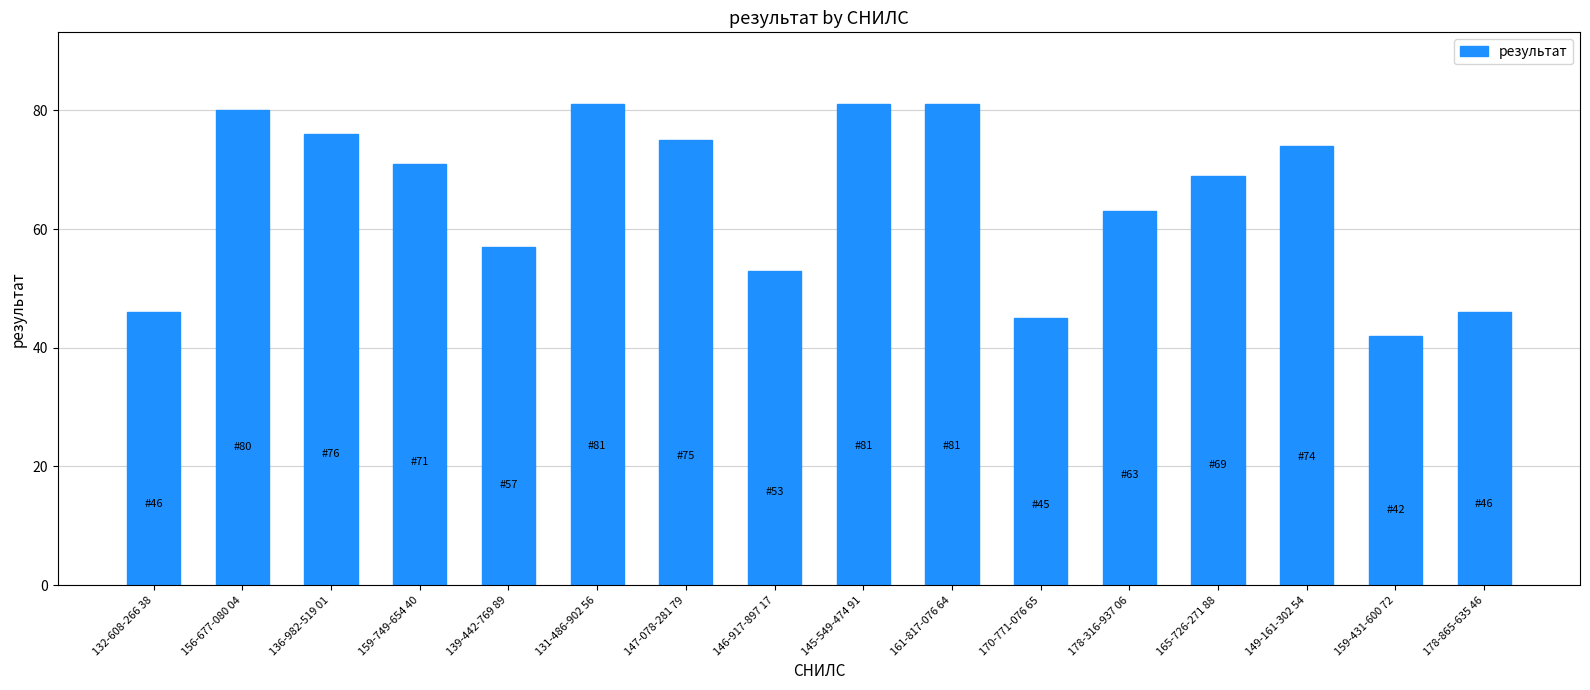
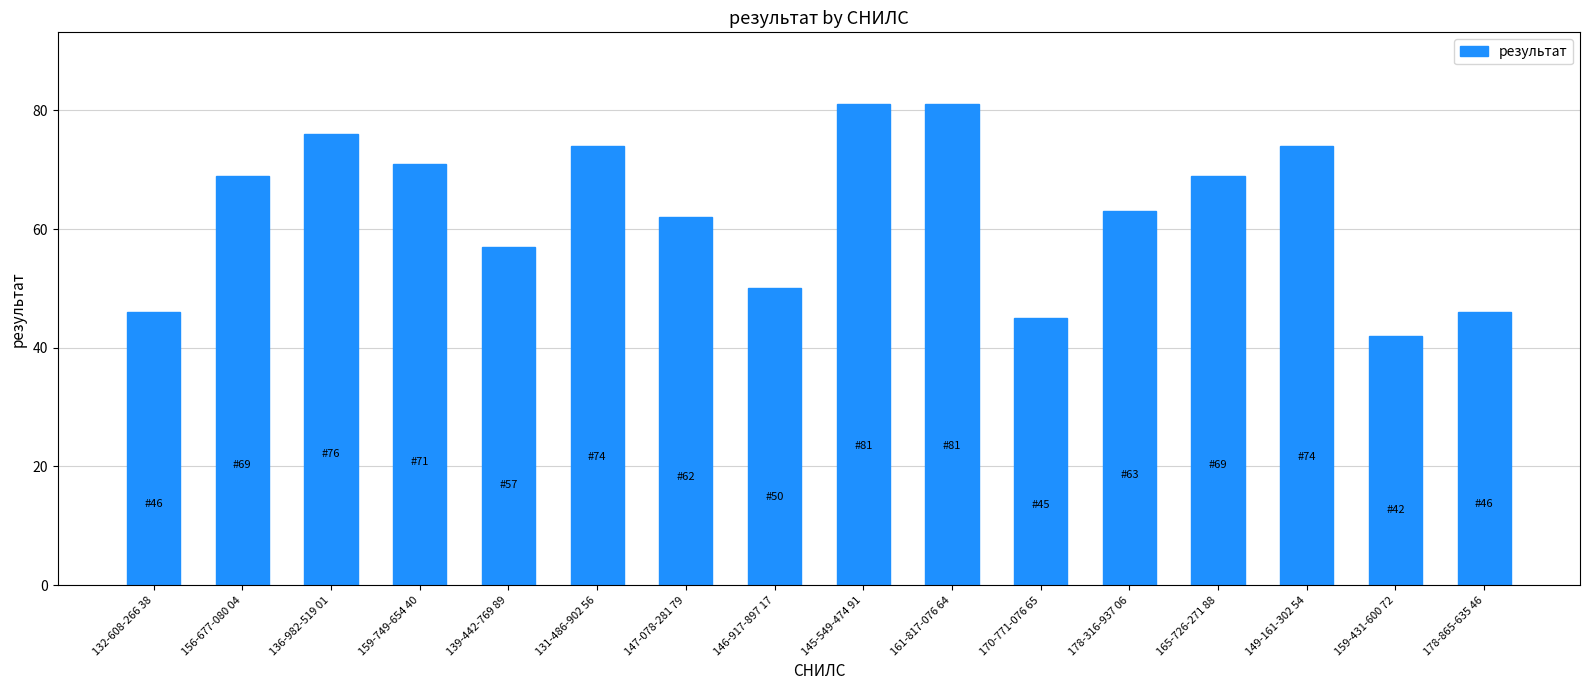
  {
    "132-608-266 38": 46,
-   "156-677-080 04": 80,
+   "156-677-080 04": 69,
    "136-982-519 01": 76,
    "159-749-654 40": 71,
    "139-442-769 89": 57,
-   "131-486-902 56": 81,
-   "147-078-281 79": 75,
-   "146-917-897 17": 53,
+   "131-486-902 56": 74,
+   "147-078-281 79": 62,
+   "146-917-897 17": 50,
    "145-549-474 91": 81,
    "161-817-076 64": 81,
    "170-771-076 65": 45,
    "178-316-937 06": 63,
    "165-726-271 88": 69,
    "149-161-302 54": 74,
    "159-431-600 72": 42,
    "178-865-635 46": 46
  }
